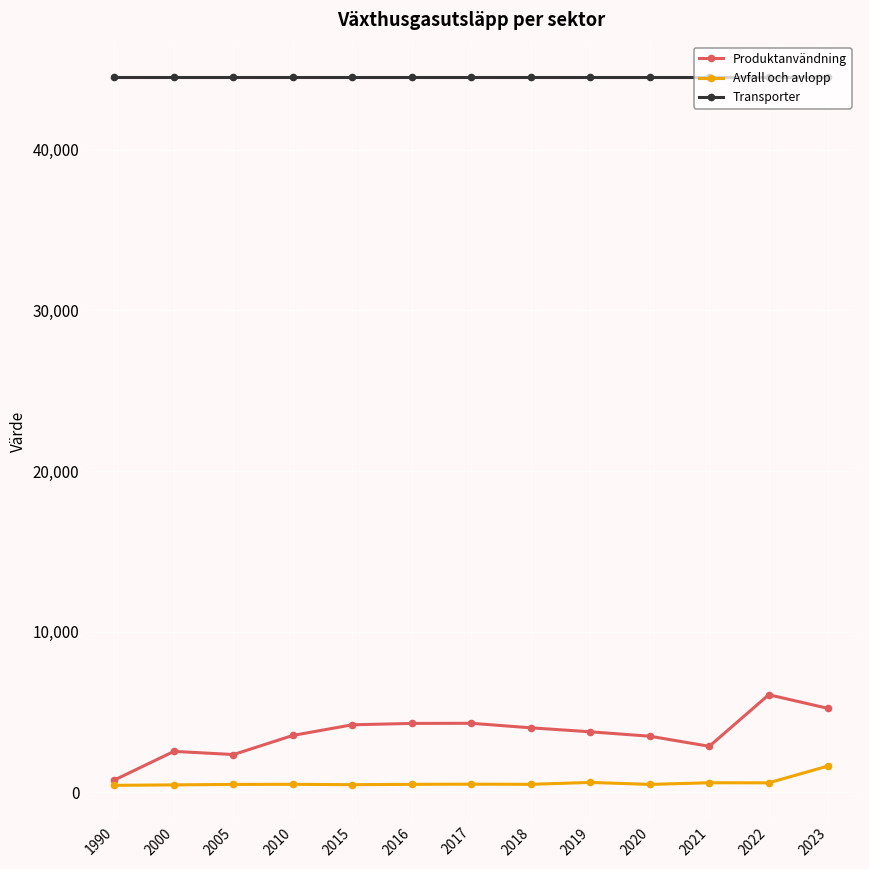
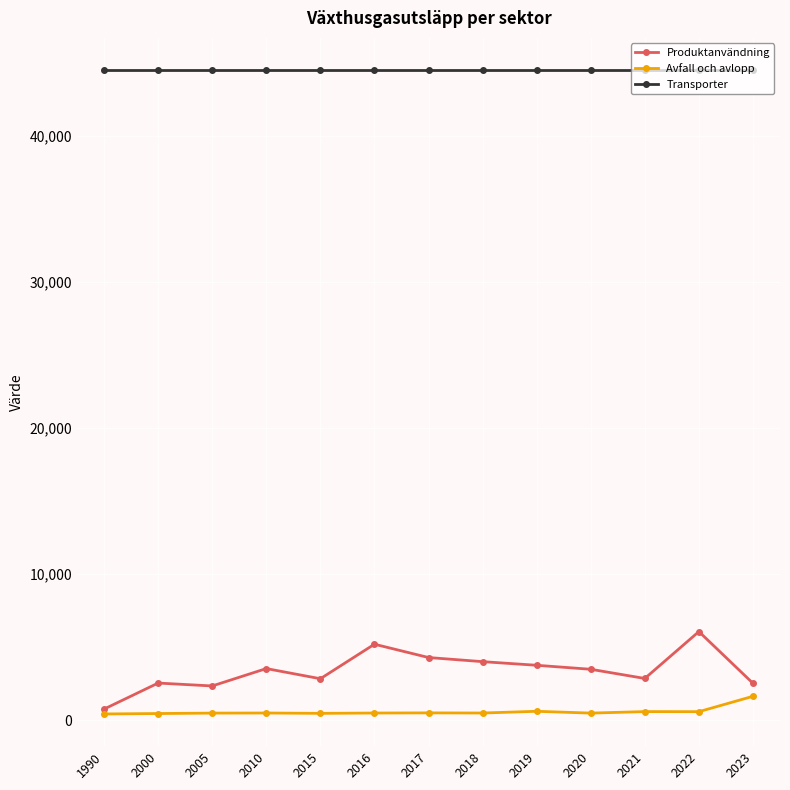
  {
    "Produktanvändning": {
      "1990": "800",
      "2000": "2,500",
      "2005": "2,300",
      "2010": "3,500",
-     "2015": "4,200",
-     "2016": "4,300",
+     "2015": "2,800",
+     "2016": "5,200",
      "2017": "4,300",
      "2018": "4,000",
      "2019": "3,800",
      "2020": "3,500",
      "2021": "2,900",
      "2022": "6,100",
-     "2023": "5,200"
+     "2023": "2,500"
    },
    "Avfall och avlopp": {
      "1990": "400",
      "2000": "500",
      "2005": "500",
      "2010": "500",
      "2015": "500",
      "2016": "500",
      "2017": "500",
      "2018": "500",
      "2019": "600",
      "2020": "500",
      "2021": "600",
      "2022": "600",
      "2023": "1,600"
    },
    "Transporter": {
      "1990": "44,500",
      "2000": "44,500",
      "2005": "44,500",
      "2010": "44,500",
      "2015": "44,500",
      "2016": "44,500",
      "2017": "44,500",
      "2018": "44,500",
      "2019": "44,500",
      "2020": "44,500"
    }
  }
